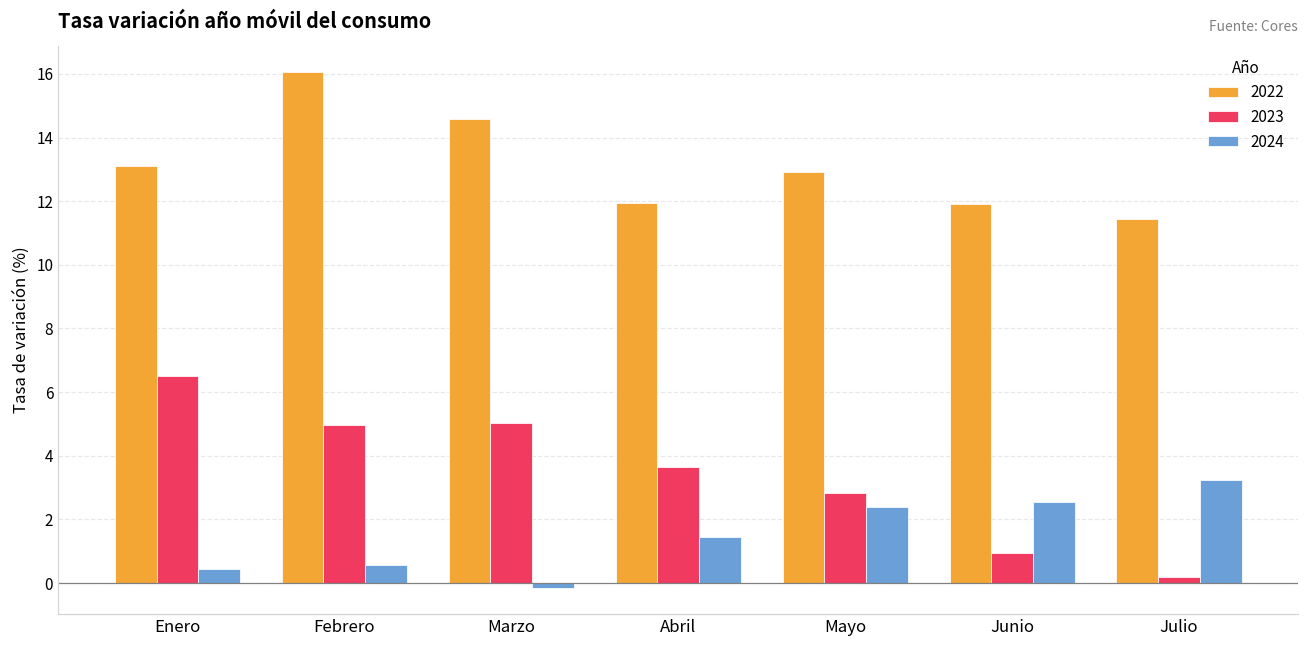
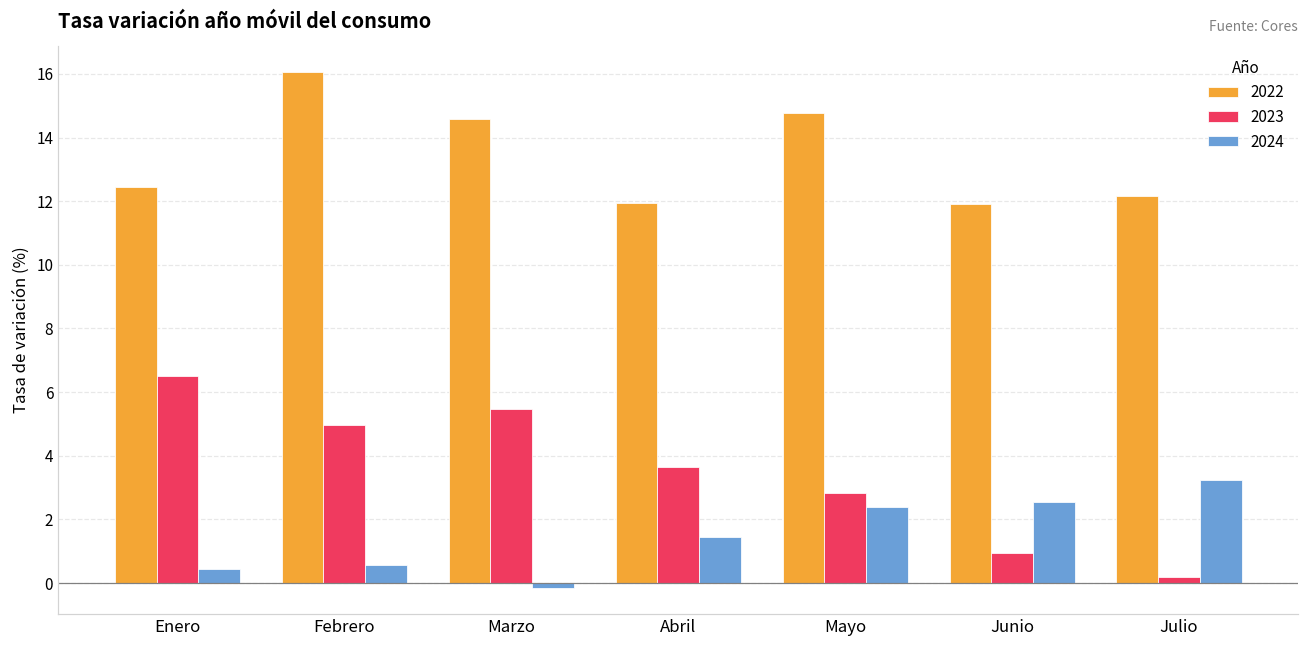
  {
    "2022": {
-     "Enero": 13.1,
+     "Enero": 12.5,
      "Febrero": 16.1,
      "Marzo": 14.6,
      "Abril": 11.9,
-     "Mayo": 12.9,
+     "Mayo": 14.8,
      "Junio": 11.9,
-     "Julio": 11.4
+     "Julio": 12.2
    },
    "2023": {
      "Enero": 6.5,
      "Febrero": 5.0,
-     "Marzo": 5.0,
+     "Marzo": 5.5,
      "Abril": 3.6,
      "Mayo": 2.8,
      "Junio": 0.9,
      "Julio": 0.2
    },
    "2024": {
      "Enero": 0.4,
      "Febrero": 0.6,
      "Marzo": -0.2,
      "Abril": 1.4,
      "Mayo": 2.4,
      "Junio": 2.5,
      "Julio": 3.2
    }
  }
